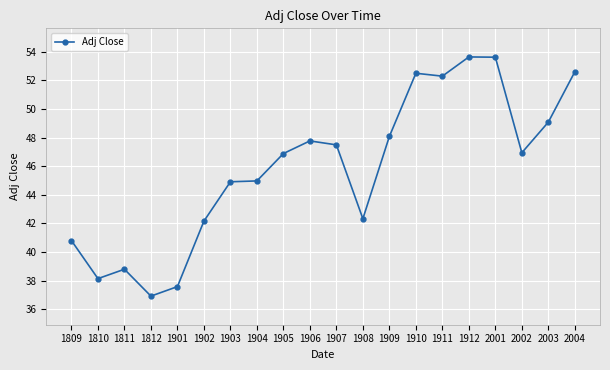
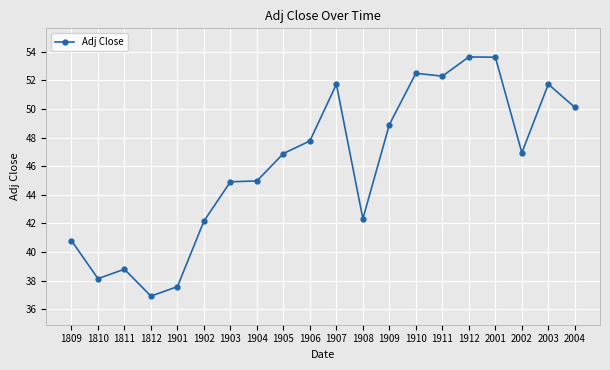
  {
    "1809": 40.8,
    "1810": 38.1,
    "1811": 38.8,
    "1812": 36.9,
    "1901": 37.6,
    "1902": 42.2,
    "1903": 44.9,
    "1904": 45.0,
    "1905": 46.9,
    "1906": 47.8,
-   "1907": 47.5,
+   "1907": 51.7,
    "1908": 42.3,
-   "1909": 48.1,
+   "1909": 48.9,
    "1910": 52.5,
    "1911": 52.3,
    "1912": 53.6,
    "2001": 53.6,
    "2002": 46.9,
-   "2003": 49.1,
-   "2004": 52.6
+   "2003": 51.7,
+   "2004": 50.1
  }
